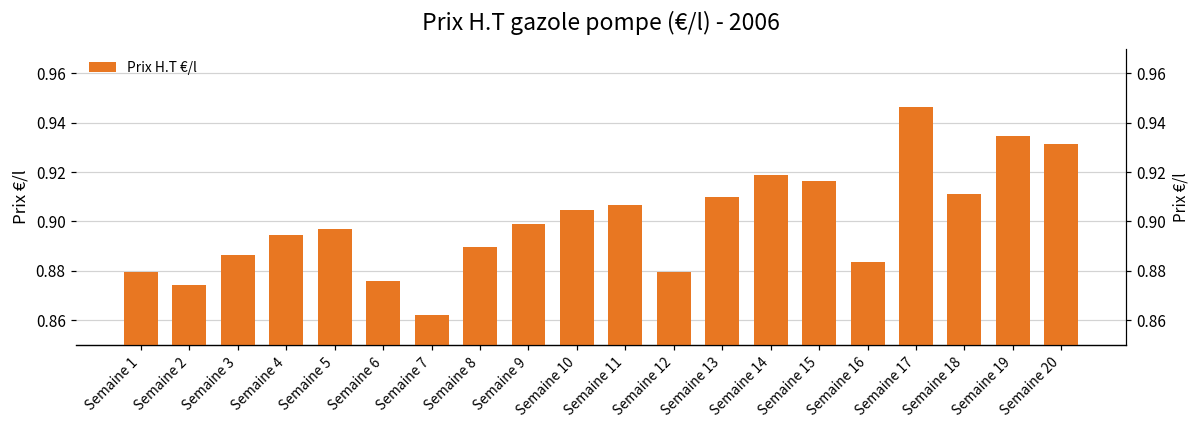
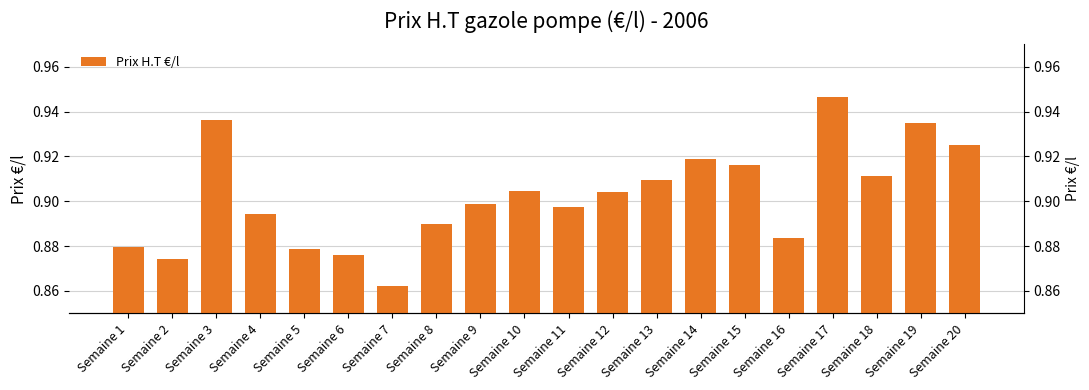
  {
    "Semaine 1": 0.879,
    "Semaine 2": 0.874,
-   "Semaine 3": 0.887,
+   "Semaine 3": 0.936,
    "Semaine 4": 0.894,
-   "Semaine 5": 0.897,
+   "Semaine 5": 0.879,
    "Semaine 6": 0.876,
    "Semaine 7": 0.862,
    "Semaine 8": 0.890,
    "Semaine 9": 0.899,
    "Semaine 10": 0.905,
-   "Semaine 11": 0.907,
-   "Semaine 12": 0.880,
+   "Semaine 11": 0.897,
+   "Semaine 12": 0.904,
    "Semaine 13": 0.910,
    "Semaine 14": 0.919,
    "Semaine 15": 0.916,
    "Semaine 16": 0.883,
    "Semaine 17": 0.947,
    "Semaine 18": 0.911,
    "Semaine 19": 0.935,
-   "Semaine 20": 0.931
+   "Semaine 20": 0.925
  }
